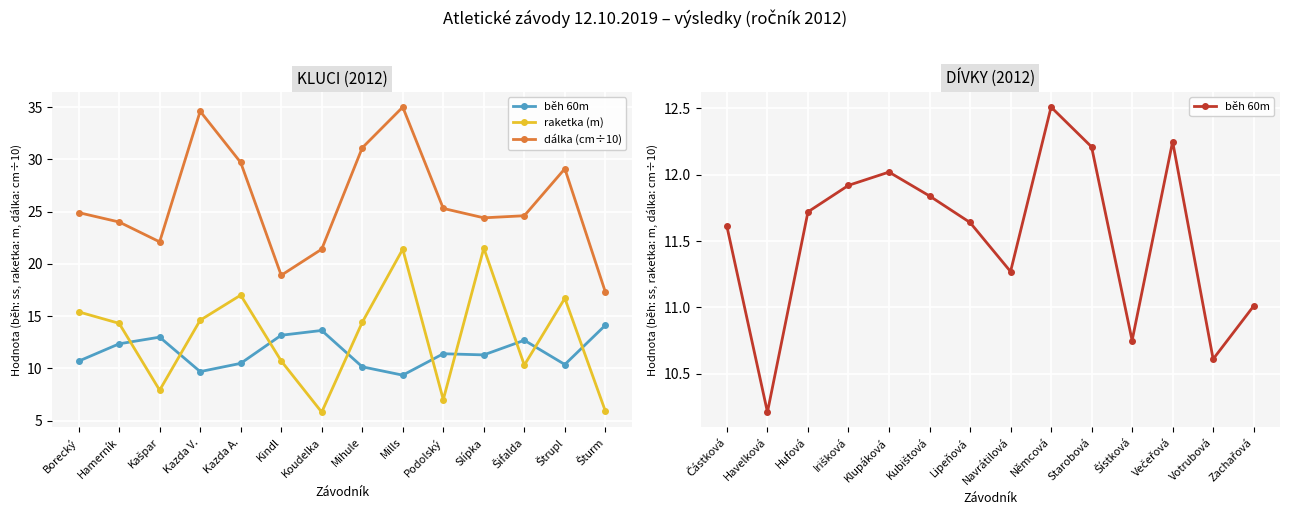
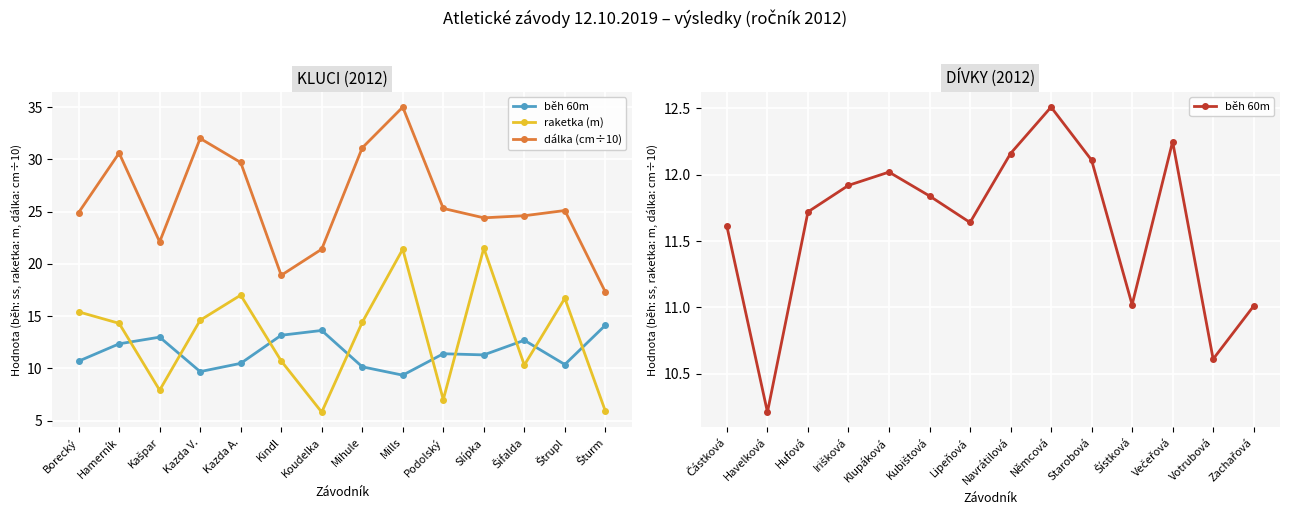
  {
    "KLUCI (2012)": {
      "raketka (m)": {
        "Borecký": 15.4,
        "Hamerník": 14.3,
        "Kašpar": 7.9,
        "Kazda V.": 14.6,
        "Kazda A.": 17.0,
        "Kindl": 10.7,
        "Koudelka": 5.8,
        "Mihule": 14.4,
        "Mills": 21.4,
        "Podolský": 7.0,
        "Slípka": 21.5,
        "Šifalda": 10.3,
        "Štrupl": 16.7,
        "Šturm": 5.9
      },
      "dálka (cm÷10)": {
        "Borecký": 24.9,
-       "Hamerník": 24.0,
+       "Hamerník": 30.6,
        "Kašpar": 22.1,
-       "Kazda V.": 34.6,
+       "Kazda V.": 32.0,
        "Kazda A.": 29.7,
        "Kindl": 18.9,
        "Koudelka": 21.4,
        "Mihule": 31.1,
        "Mills": 35.0,
        "Podolský": 25.3,
        "Slípka": 24.4,
        "Šifalda": 24.6,
-       "Štrupl": 29.1,
+       "Štrupl": 25.1,
        "Šturm": 17.3
      }
    },
    "DÍVKY (2012)": {
      "Částková": 11.61,
      "Havelková": 10.21,
      "Hufová": 11.72,
      "Irišková": 11.92,
      "Klupáková": 12.02,
      "Kubištová": 11.84,
      "Lipeňová": 11.64,
-     "Navrátilová": 11.27,
+     "Navrátilová": 12.16,
      "Němcová": 12.51,
-     "Starobová": 12.21,
-     "Šístková": 10.75,
+     "Starobová": 12.11,
+     "Šístková": 11.02,
      "Večeřová": 12.25,
      "Votrubová": 10.61,
      "Zachařová": 11.01
    }
  }
